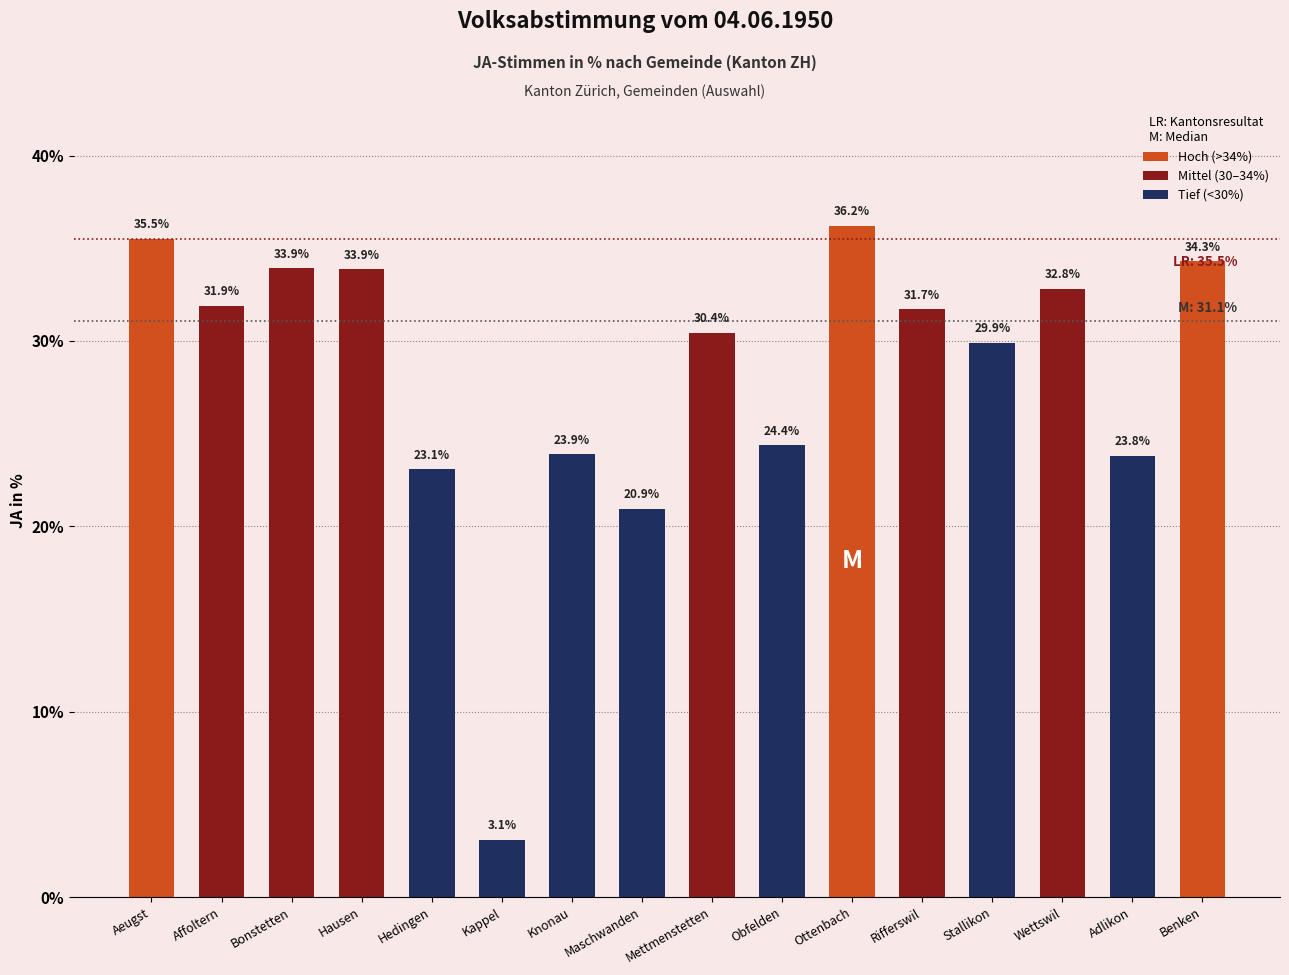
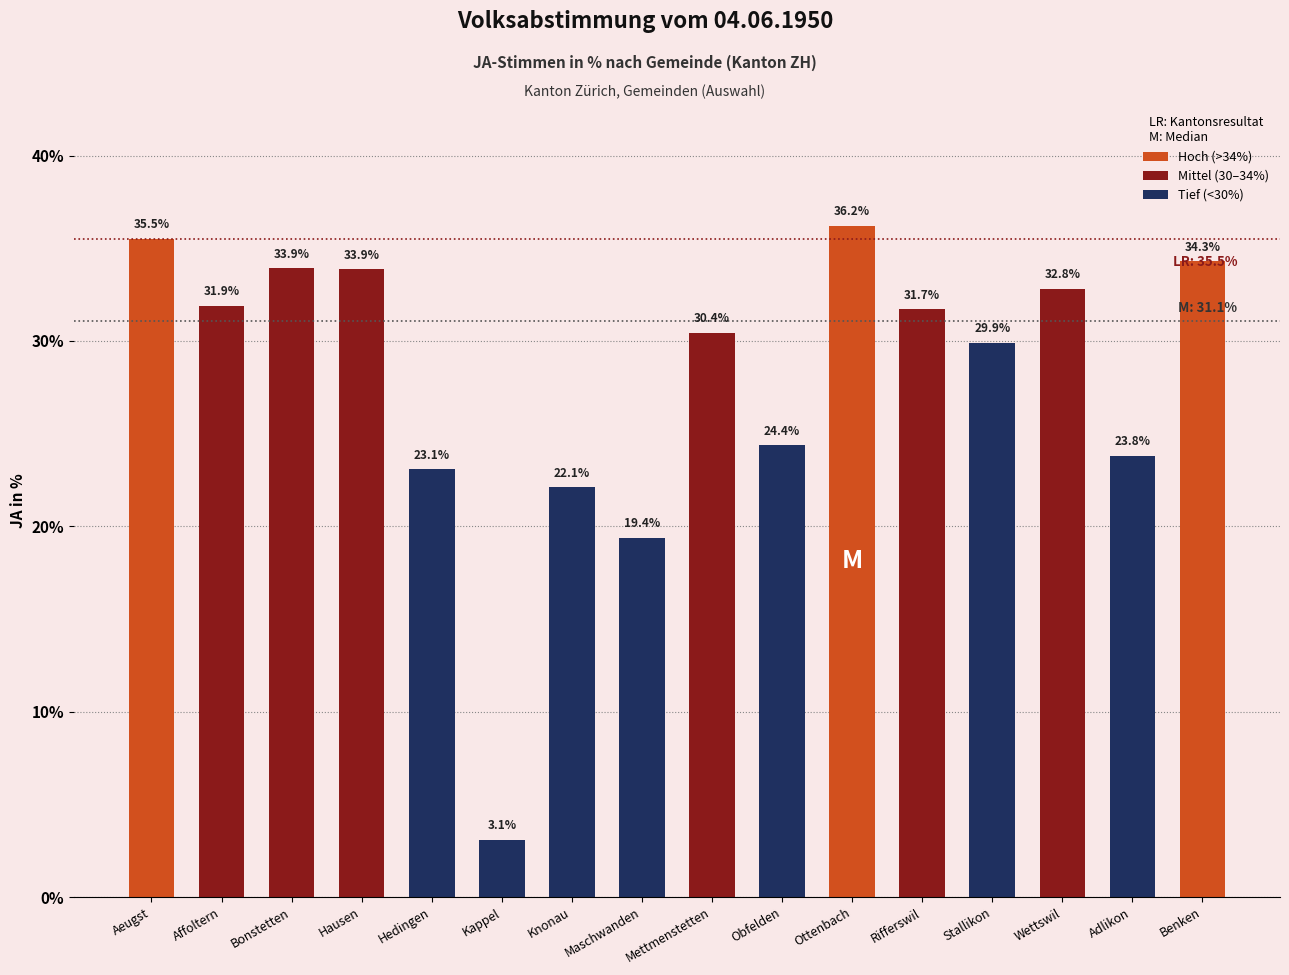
  {
    "Aeugst": "35.5%",
    "Affoltern": "31.9%",
    "Bonstetten": "33.9%",
    "Hausen": "33.9%",
    "Hedingen": "23.1%",
    "Kappel": "3.1%",
-   "Knonau": "23.9%",
-   "Maschwanden": "20.9%",
+   "Knonau": "22.1%",
+   "Maschwanden": "19.4%",
    "Mettmenstetten": "30.4%",
    "Obfelden": "24.4%",
    "Ottenbach": "36.2%",
    "Rifferswil": "31.7%",
    "Stallikon": "29.9%",
    "Wettswil": "32.8%",
    "Adlikon": "23.8%",
    "Benken": "34.3%"
  }
